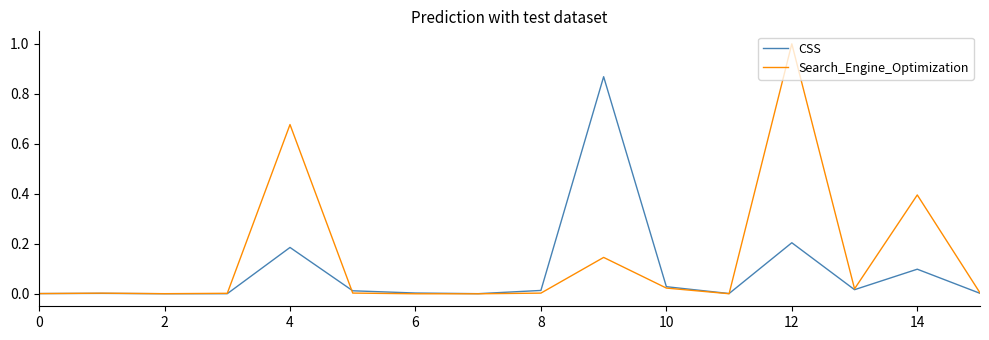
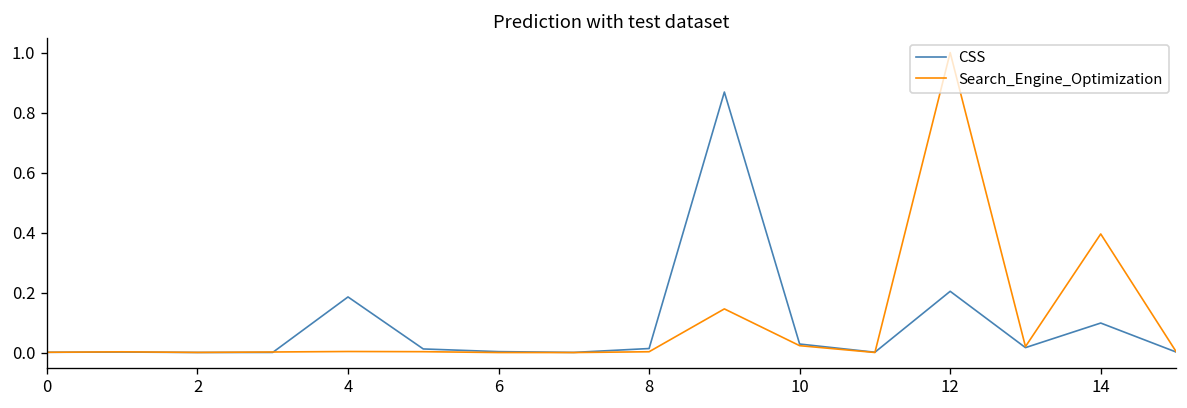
  {
    "CSS": {
      "4": 0.19,
      "8": 0.01,
      "12": 0.20,
      "14": 0.10
    },
    "Search_Engine_Optimization": {
-     "4": 0.68,
+     "4": 0.00,
      "8": 0.00,
      "14": 0.40
    }
  }
